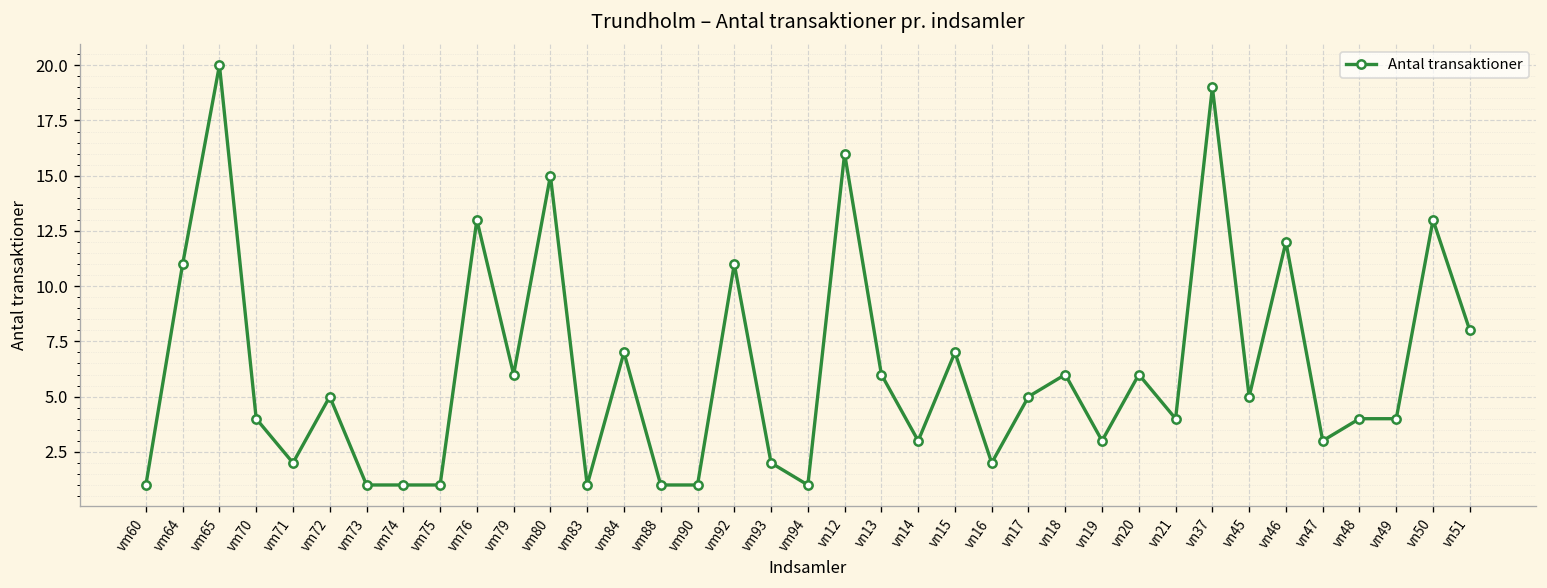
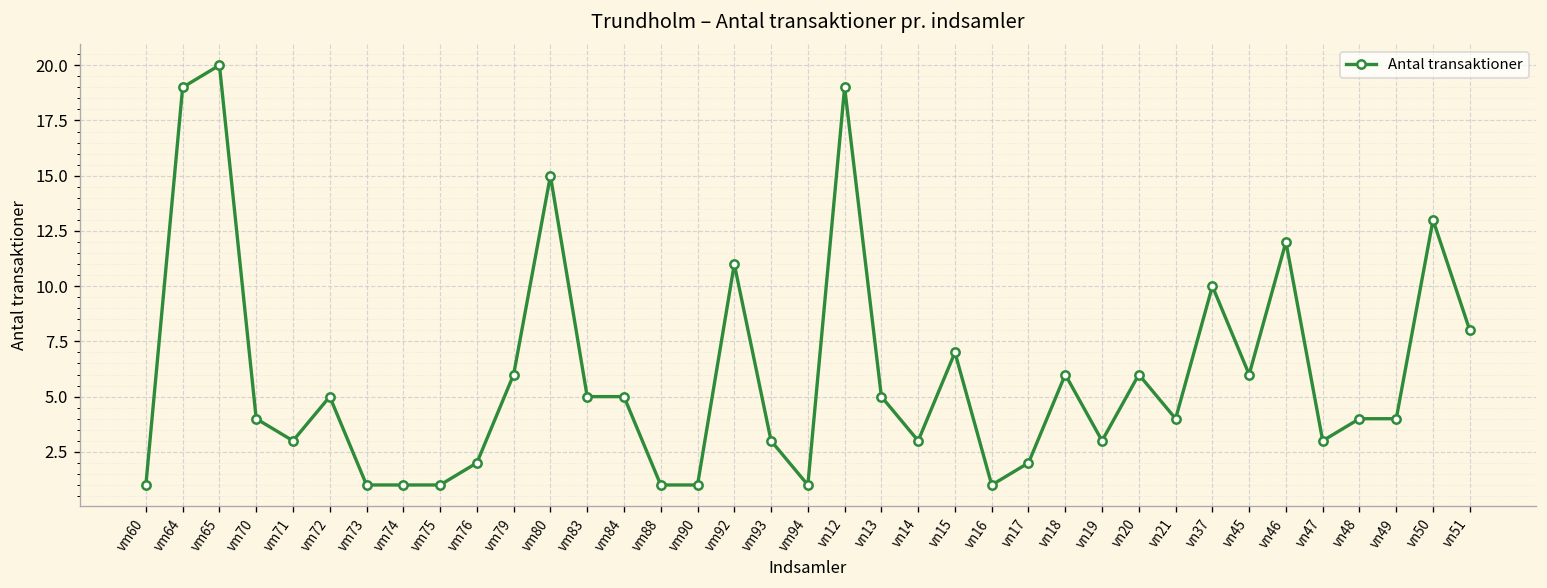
  {
    "vm60": 1,
-   "vm64": 11,
+   "vm64": 19,
    "vm65": 20,
    "vm70": 4,
-   "vm71": 2,
+   "vm71": 3,
    "vm72": 5,
    "vm73": 1,
    "vm74": 1,
    "vm75": 1,
-   "vm76": 13,
+   "vm76": 2,
    "vm79": 6,
    "vm80": 15,
-   "vm83": 1,
-   "vm84": 7,
+   "vm83": 5,
+   "vm84": 5,
    "vm88": 1,
    "vm90": 1,
    "vm92": 11,
-   "vm93": 2,
+   "vm93": 3,
    "vm94": 1,
-   "vn12": 16,
-   "vn13": 6,
+   "vn12": 19,
+   "vn13": 5,
    "vn14": 3,
    "vn15": 7,
-   "vn16": 2,
-   "vn17": 5,
+   "vn16": 1,
+   "vn17": 2,
    "vn18": 6,
    "vn19": 3,
    "vn20": 6,
    "vn21": 4,
-   "vn37": 19,
-   "vn45": 5,
+   "vn37": 10,
+   "vn45": 6,
    "vn46": 12,
    "vn47": 3,
    "vn48": 4,
    "vn49": 4,
    "vn50": 13,
    "vn51": 8
  }
